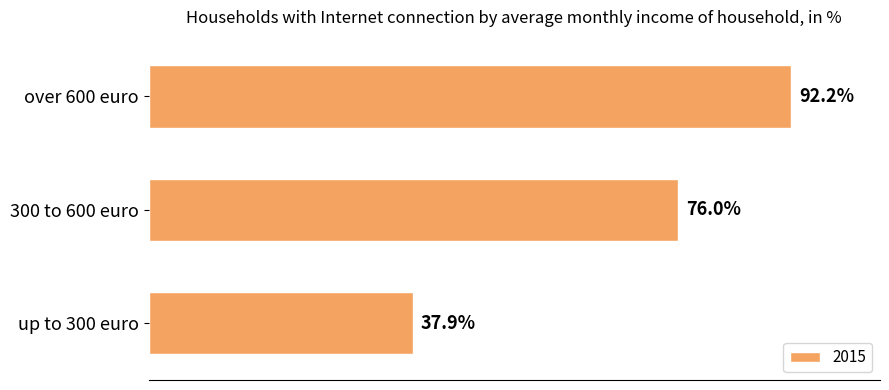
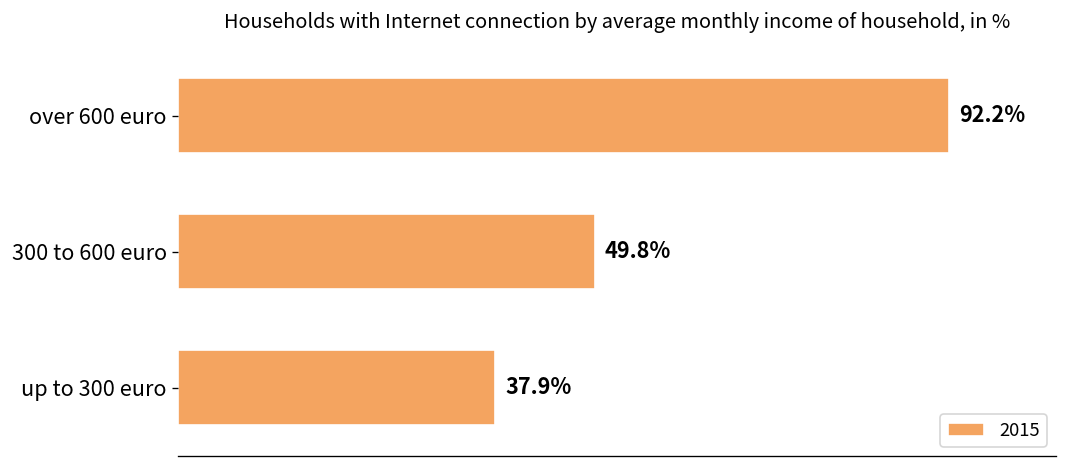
  {
    "over 600 euro": "92.2%",
-   "300 to 600 euro": "76.0%",
+   "300 to 600 euro": "49.8%",
    "up to 300 euro": "37.9%"
  }
